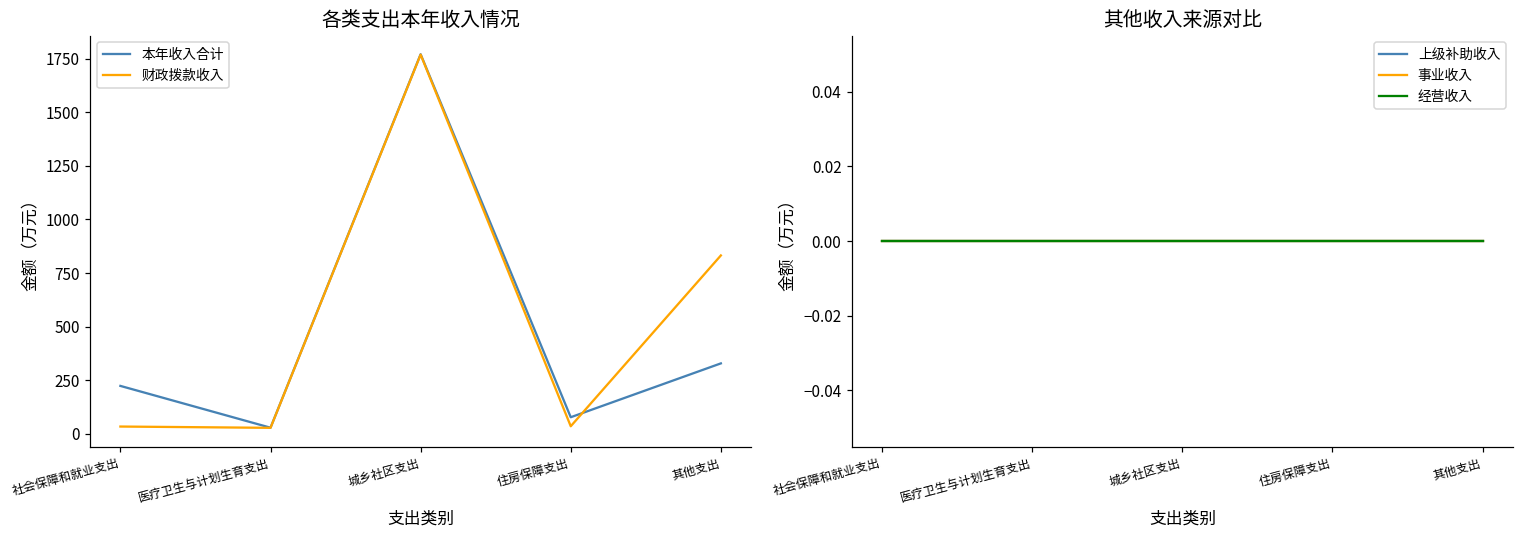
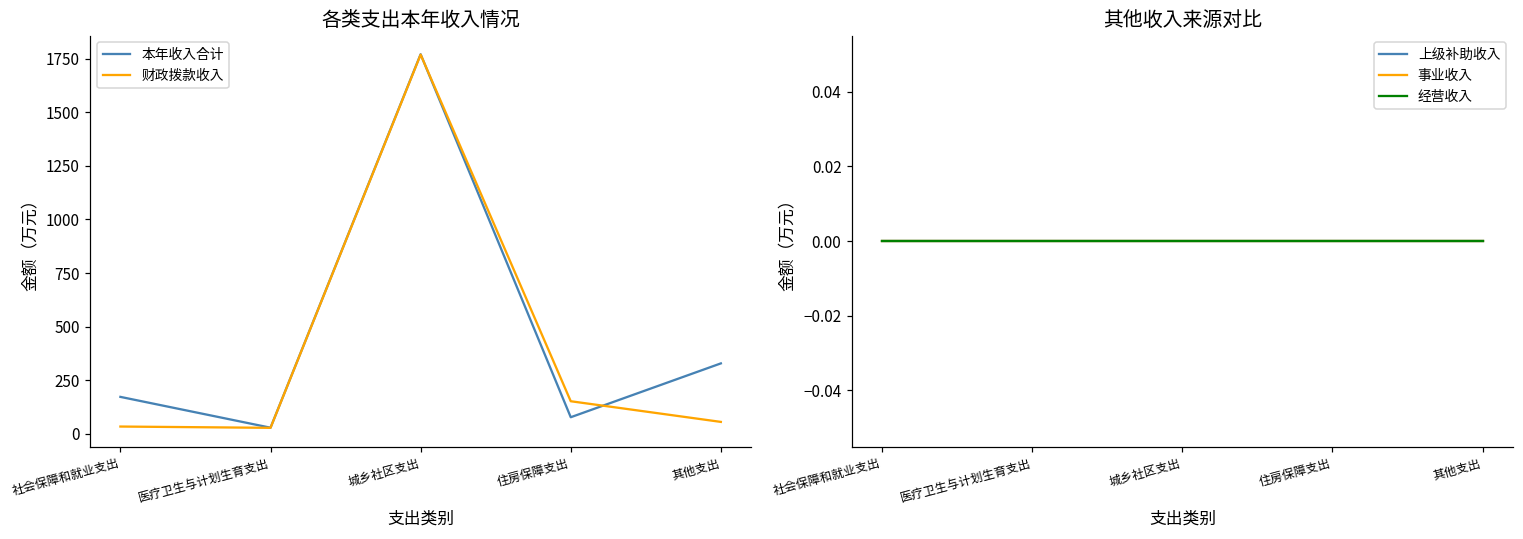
  {
    "各类支出本年收入情况": {
      "本年收入合计": {
-       "社会保障和就业支出": 220,
+       "社会保障和就业支出": 170,
        "住房保障支出": 80,
        "其他支出": 330
      },
      "财政拨款收入": {
        "社会保障和就业支出": 30,
-       "住房保障支出": 40,
-       "其他支出": 830
+       "住房保障支出": 150,
+       "其他支出": 60
      }
    },
    "其他收入来源对比": {
      "社会保障和就业支出": 0.000,
      "医疗卫生与计划生育支出": 0.000,
      "城乡社区支出": 0.000,
      "住房保障支出": 0.000,
      "其他支出": 0.000
    }
  }
